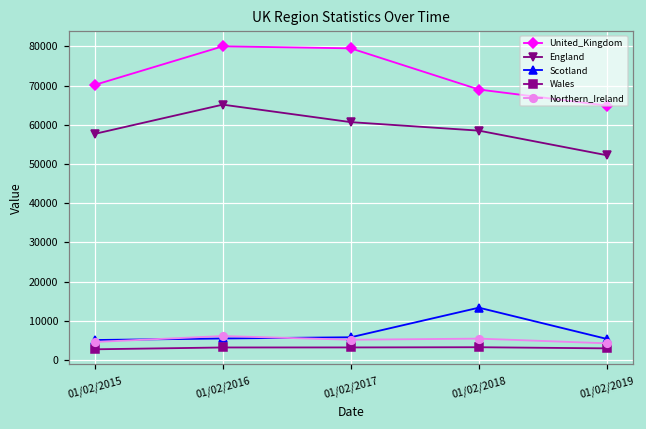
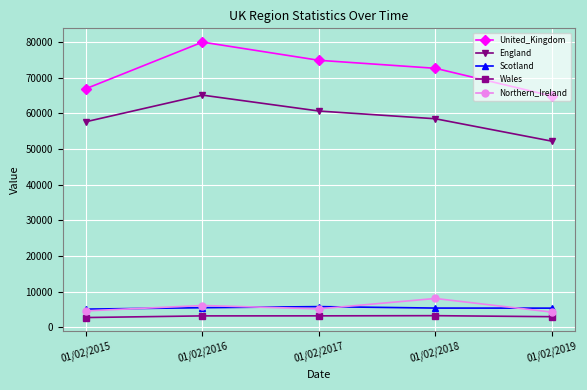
  {
    "United_Kingdom": {
-     "01/02/2015": 70000,
+     "01/02/2015": 67000,
      "01/02/2016": 80000,
-     "01/02/2017": 79000,
-     "01/02/2018": 69000
+     "01/02/2017": 75000,
+     "01/02/2018": 73000
    },
    "Scotland": {
-     "01/02/2018": 13000,
+     "01/02/2018": 5000,
      "01/02/2019": 5000
    },
    "Northern_Ireland": {
-     "01/02/2018": 5000,
+     "01/02/2018": 8000,
      "01/02/2019": 4000
    }
  }
